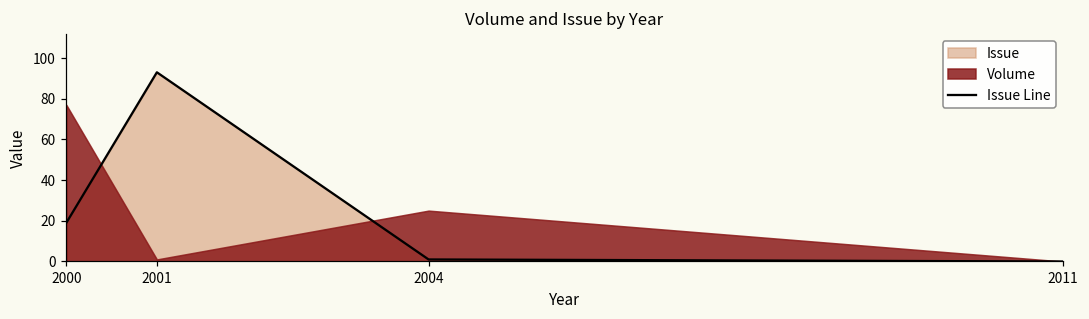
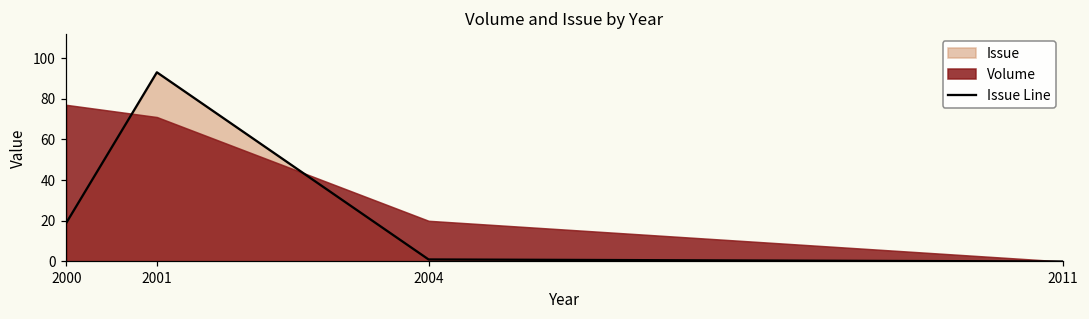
  {
    "Issue": {
      "2000": 19,
      "2001": 93,
      "2004": 1
    },
    "Volume": {
      "2000": 77,
-     "2001": 1,
-     "2004": 25
+     "2001": 71,
+     "2004": 20
    }
  }
